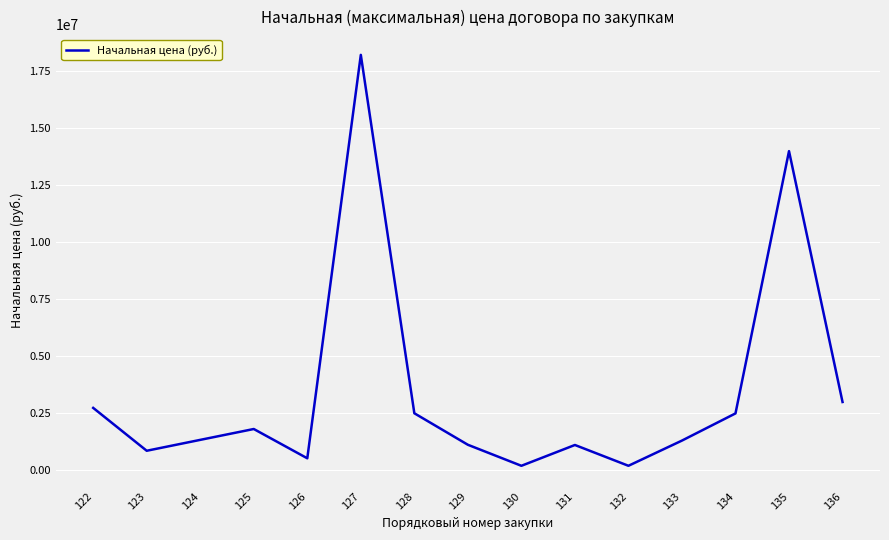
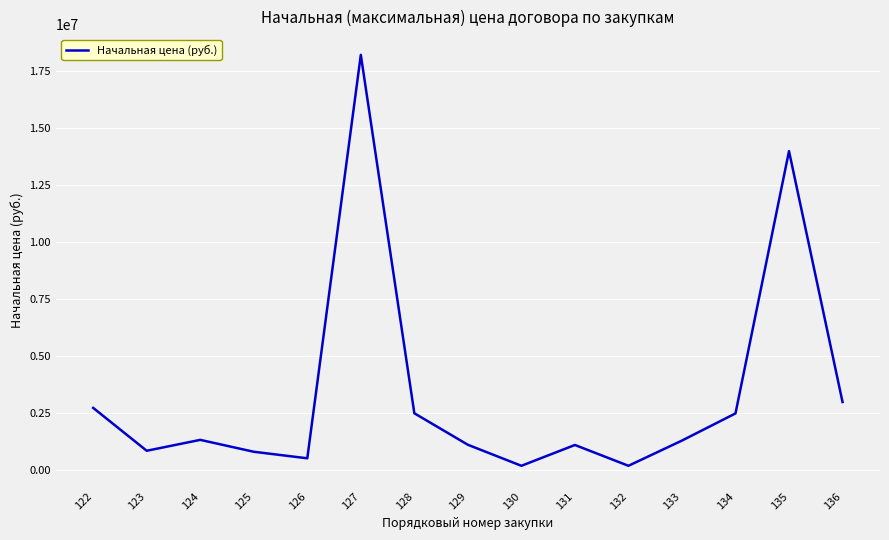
  {
    "122": 2700000,
    "123": 900000,
    "124": 1300000,
-   "125": 1800000,
+   "125": 800000,
    "126": 500000,
    "127": 18200000,
    "128": 2500000,
    "129": 1100000,
    "130": 200000,
    "131": 1100000,
    "132": 200000,
    "133": 1300000,
    "134": 2500000,
    "135": 14000000,
    "136": 3000000
  }
